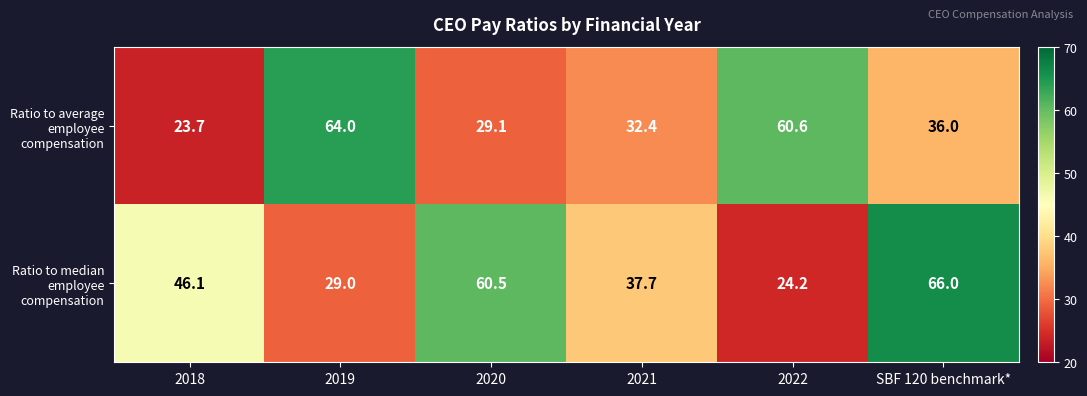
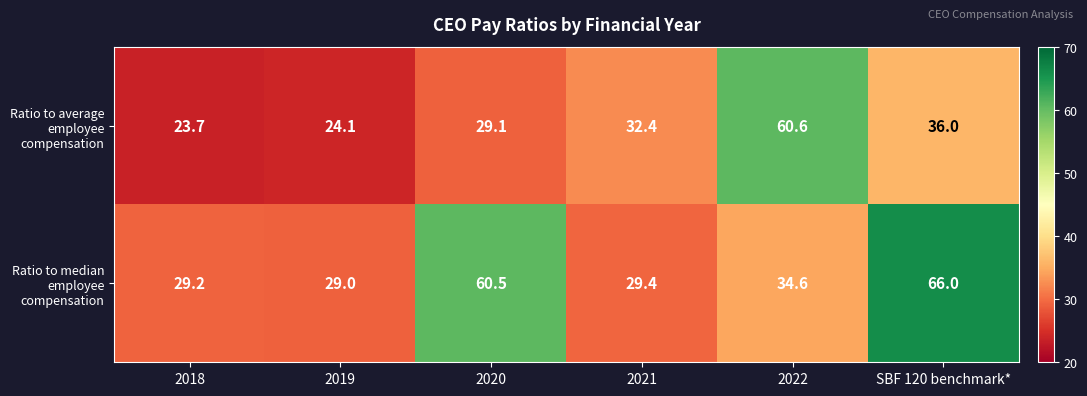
  {
    "Ratio to average employee compensation": {
      "2018": 23.7,
-     "2019": 64.0,
+     "2019": 24.1,
      "2020": 29.1,
      "2021": 32.4,
      "2022": 60.6,
      "SBF 120 benchmark*": 36.0
    },
    "Ratio to median employee compensation": {
-     "2018": 46.1,
+     "2018": 29.2,
      "2019": 29.0,
      "2020": 60.5,
-     "2021": 37.7,
-     "2022": 24.2,
+     "2021": 29.4,
+     "2022": 34.6,
      "SBF 120 benchmark*": 66.0
    }
  }
